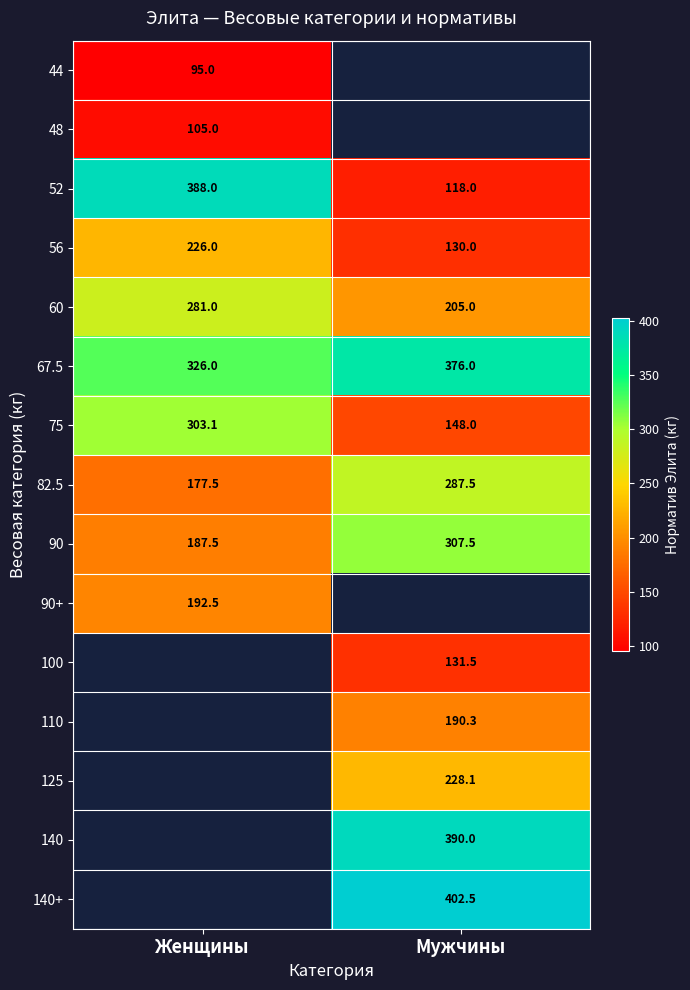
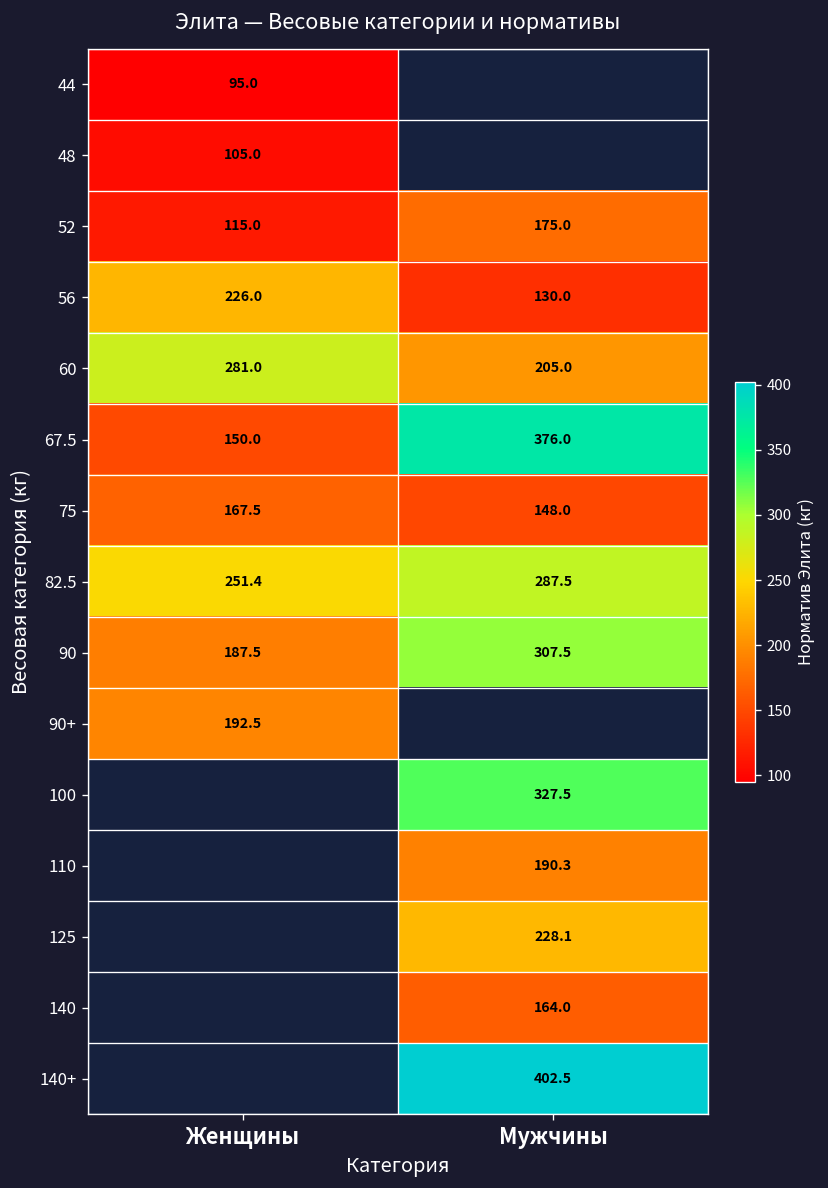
  {
    "44": {
      "Женщины": 95.0
    },
    "48": {
      "Женщины": 105.0
    },
    "52": {
-     "Женщины": 388.0,
-     "Мужчины": 118.0
+     "Женщины": 115.0,
+     "Мужчины": 175.0
    },
    "56": {
      "Женщины": 226.0,
      "Мужчины": 130.0
    },
    "60": {
      "Женщины": 281.0,
      "Мужчины": 205.0
    },
    "67.5": {
-     "Женщины": 326.0,
+     "Женщины": 150.0,
      "Мужчины": 376.0
    },
    "75": {
-     "Женщины": 303.1,
+     "Женщины": 167.5,
      "Мужчины": 148.0
    },
    "82.5": {
-     "Женщины": 177.5,
+     "Женщины": 251.4,
      "Мужчины": 287.5
    },
    "90": {
      "Женщины": 187.5,
      "Мужчины": 307.5
    },
    "90+": {
      "Женщины": 192.5
    },
    "100": {
-     "Мужчины": 131.5
+     "Мужчины": 327.5
    },
    "110": {
      "Мужчины": 190.3
    },
    "125": {
      "Мужчины": 228.1
    },
    "140": {
-     "Мужчины": 390.0
+     "Мужчины": 164.0
    },
    "140+": {
      "Мужчины": 402.5
    }
  }
